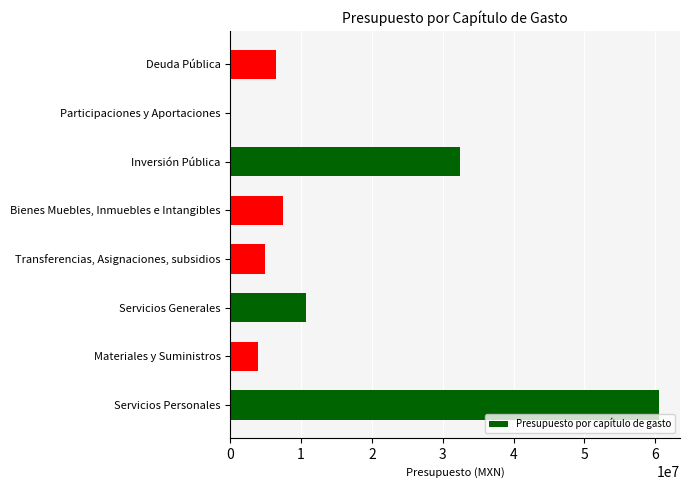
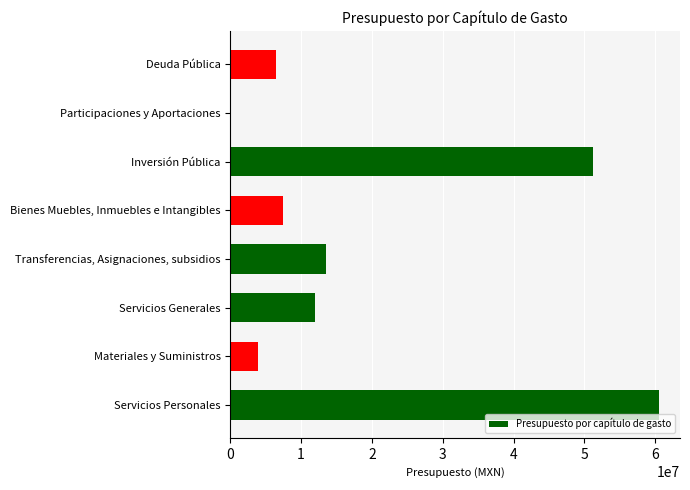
  {
    "Deuda Pública": 7000000,
    "Participaciones y Aportaciones": 0,
-   "Inversión Pública": 32000000,
+   "Inversión Pública": 51000000,
    "Bienes Muebles, Inmuebles e Intangibles": 7000000,
-   "Transferencias, Asignaciones, subsidios": 5000000,
-   "Servicios Generales": 11000000,
+   "Transferencias, Asignaciones, subsidios": 14000000,
+   "Servicios Generales": 12000000,
    "Materiales y Suministros": 4000000,
    "Servicios Personales": 60000000
  }
